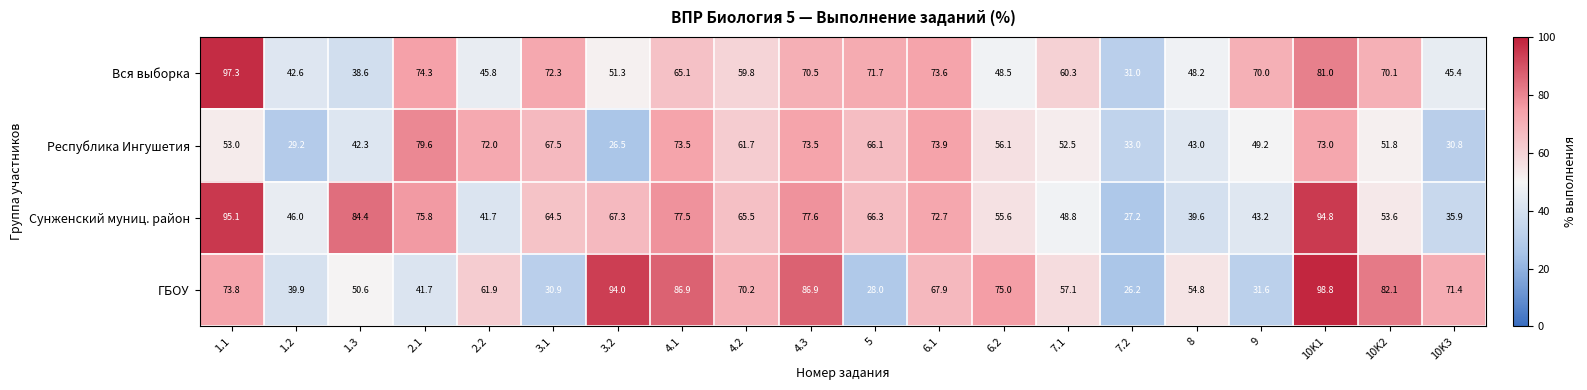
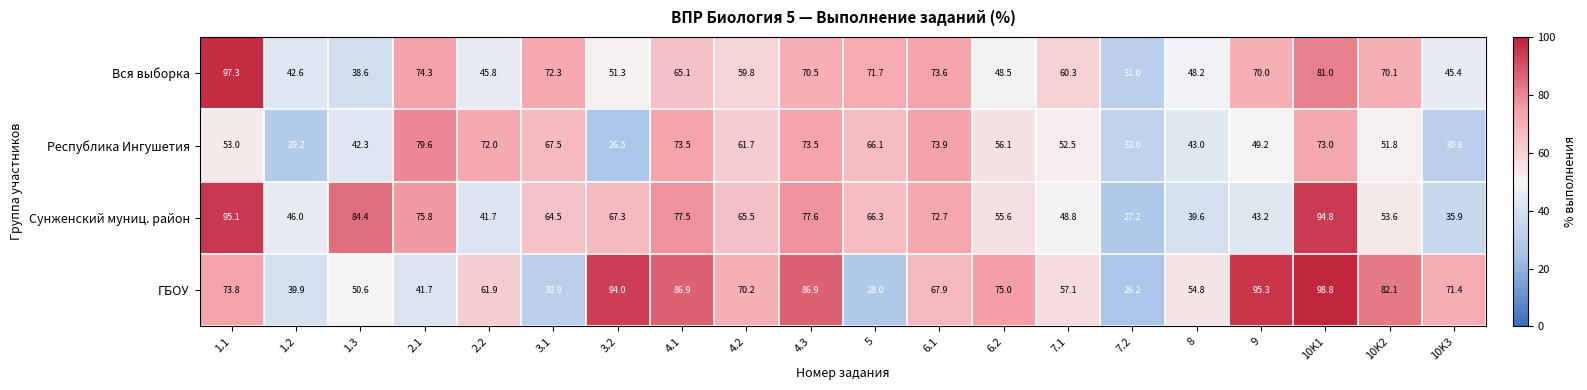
  {
    "Вся выборка": {
      "1.1": 97.3,
      "1.2": 42.6,
      "1.3": 38.6,
      "2.1": 74.3,
      "2.2": 45.8,
      "3.1": 72.3,
      "3.2": 51.3,
      "4.1": 65.1,
      "4.2": 59.8,
      "4.3": 70.5,
      "5": 71.7,
      "6.1": 73.6,
      "6.2": 48.5,
      "7.1": 60.3,
      "7.2": 31.0,
      "8": 48.2,
      "9": 70.0,
      "10K1": 81.0,
      "10K2": 70.1,
      "10K3": 45.4
    },
    "Республика Ингушетия": {
      "1.1": 53.0,
      "1.2": 29.2,
      "1.3": 42.3,
      "2.1": 79.6,
      "2.2": 72.0,
      "3.1": 67.5,
      "3.2": 26.5,
      "4.1": 73.5,
      "4.2": 61.7,
      "4.3": 73.5,
      "5": 66.1,
      "6.1": 73.9,
      "6.2": 56.1,
      "7.1": 52.5,
      "7.2": 33.0,
      "8": 43.0,
      "9": 49.2,
      "10K1": 73.0,
      "10K2": 51.8,
      "10K3": 30.8
    },
    "Сунженский муниц. район": {
      "1.1": 95.1,
      "1.2": 46.0,
      "1.3": 84.4,
      "2.1": 75.8,
      "2.2": 41.7,
      "3.1": 64.5,
      "3.2": 67.3,
      "4.1": 77.5,
      "4.2": 65.5,
      "4.3": 77.6,
      "5": 66.3,
      "6.1": 72.7,
      "6.2": 55.6,
      "7.1": 48.8,
      "7.2": 27.2,
      "8": 39.6,
      "9": 43.2,
      "10K1": 94.8,
      "10K2": 53.6,
      "10K3": 35.9
    },
    "ГБОУ": {
      "1.1": 73.8,
      "1.2": 39.9,
      "1.3": 50.6,
      "2.1": 41.7,
      "2.2": 61.9,
      "3.1": 30.9,
      "3.2": 94.0,
      "4.1": 86.9,
      "4.2": 70.2,
      "4.3": 86.9,
      "5": 28.0,
      "6.1": 67.9,
      "6.2": 75.0,
      "7.1": 57.1,
      "7.2": 26.2,
      "8": 54.8,
-     "9": 31.6,
+     "9": 95.3,
      "10K1": 98.8,
      "10K2": 82.1,
      "10K3": 71.4
    }
  }
